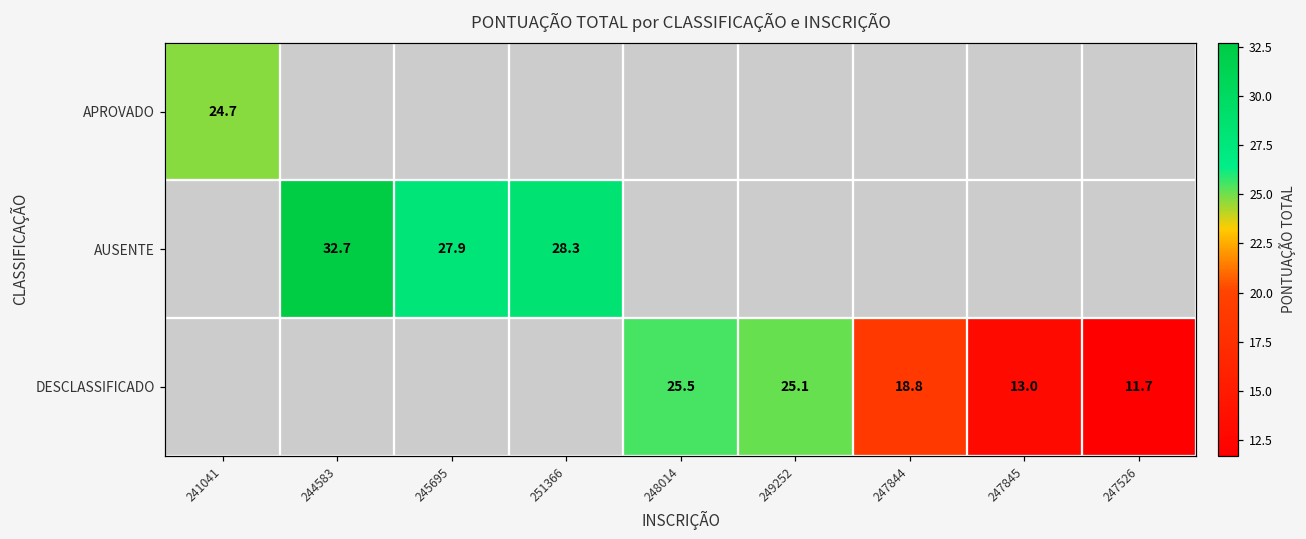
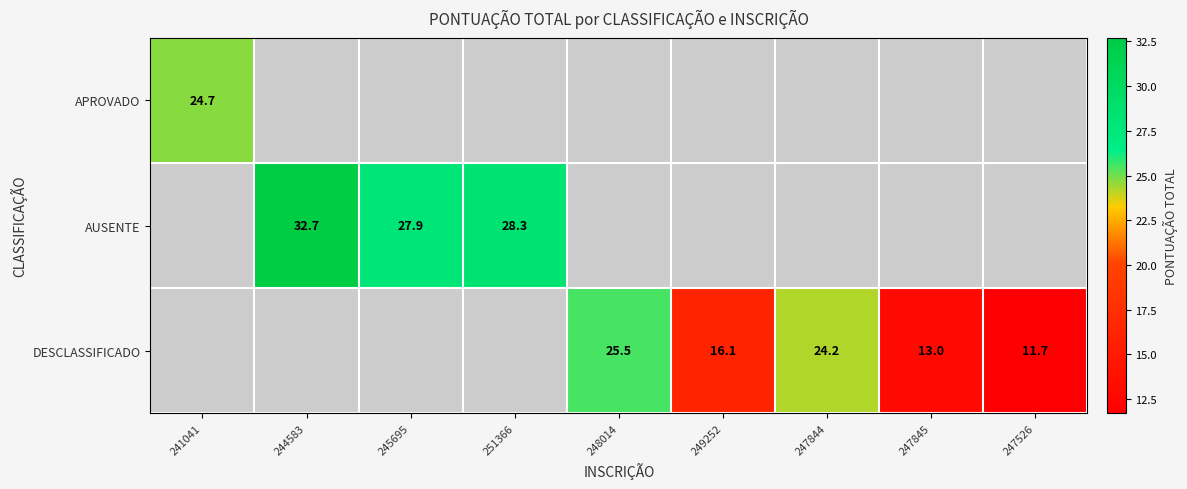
  {
    "APROVADO": {
      "241041": 24.7
    },
    "AUSENTE": {
      "244583": 32.7,
      "245695": 27.9,
      "251366": 28.3
    },
    "DESCLASSIFICADO": {
      "248014": 25.5,
-     "249252": 25.1,
-     "247844": 18.8,
+     "249252": 16.1,
+     "247844": 24.2,
      "247845": 13.0,
      "247526": 11.7
    }
  }
